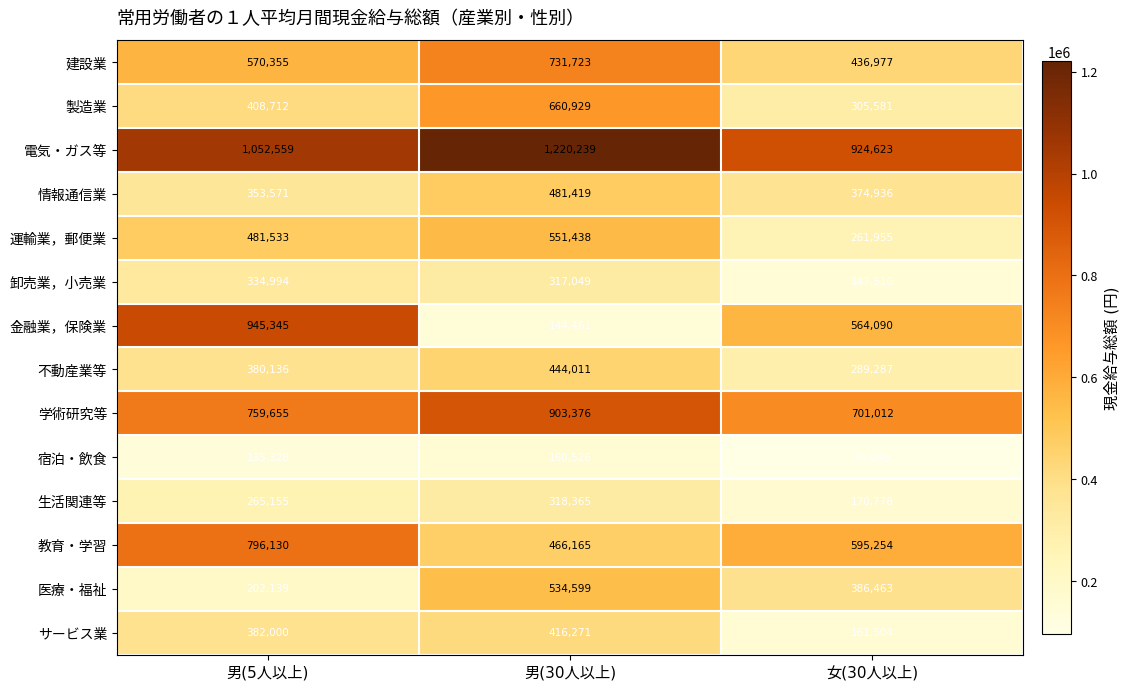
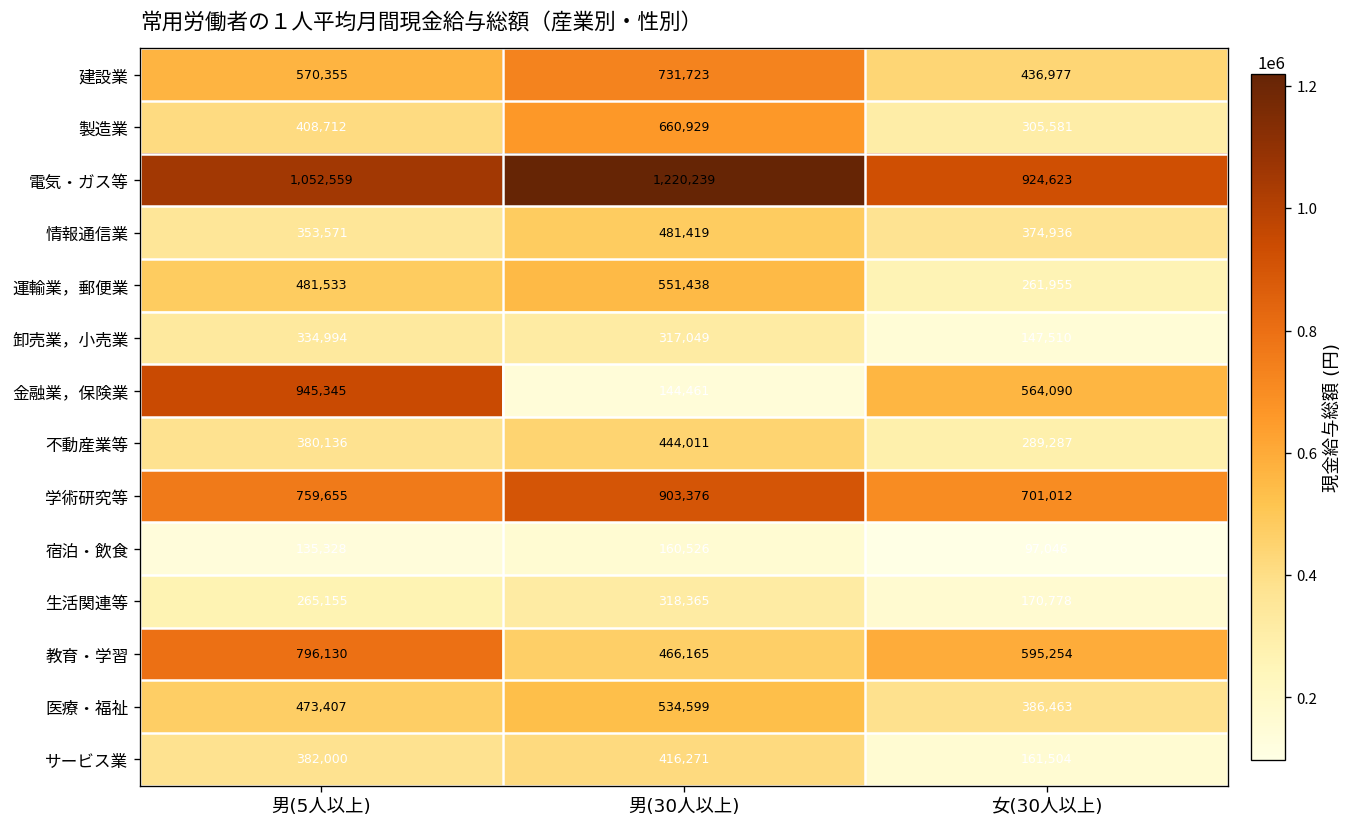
  {
    "建設業": {
      "男(5人以上)": "570,355",
      "男(30人以上)": "731,723",
      "女(30人以上)": "436,977"
    },
    "製造業": {
      "男(5人以上)": "408,712",
      "男(30人以上)": "660,929",
      "女(30人以上)": "305,581"
    },
    "電気・ガス等": {
      "男(5人以上)": "1,052,559",
      "男(30人以上)": "1,220,239",
      "女(30人以上)": "924,623"
    },
    "情報通信業": {
      "男(5人以上)": "353,571",
      "男(30人以上)": "481,419",
      "女(30人以上)": "374,936"
    },
    "運輸業，郵便業": {
      "男(5人以上)": "481,533",
      "男(30人以上)": "551,438",
      "女(30人以上)": "261,955"
    },
    "卸売業，小売業": {
      "男(5人以上)": "334,994",
      "男(30人以上)": "317,049"
    },
    "金融業，保険業": {
      "男(5人以上)": "945,345",
      "女(30人以上)": "564,090"
    },
    "不動産業等": {
      "男(5人以上)": "380,136",
      "男(30人以上)": "444,011",
      "女(30人以上)": "289,287"
    },
    "学術研究等": {
      "男(5人以上)": "759,655",
      "男(30人以上)": "903,376",
      "女(30人以上)": "701,012"
    },
    "生活関連等": {
      "男(5人以上)": "265,155",
      "男(30人以上)": "318,365"
    },
    "教育・学習": {
      "男(5人以上)": "796,130",
      "男(30人以上)": "466,165",
      "女(30人以上)": "595,254"
    },
    "医療・福祉": {
-     "男(5人以上)": "202,139",
+     "男(5人以上)": "473,407",
      "男(30人以上)": "534,599",
      "女(30人以上)": "386,463"
    },
    "サービス業": {
      "男(5人以上)": "382,000",
      "男(30人以上)": "416,271"
    }
  }
